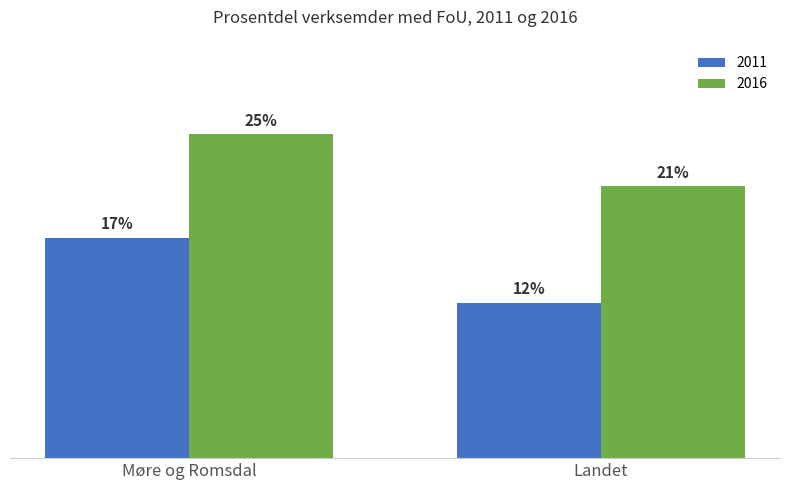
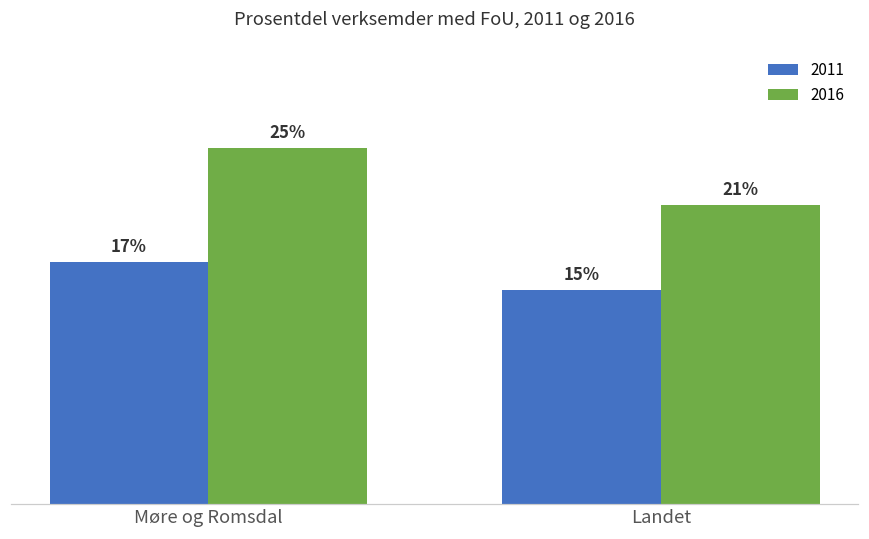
  {
    "2011": {
      "Møre og Romsdal": "17%",
-     "Landet": "12%"
+     "Landet": "15%"
    },
    "2016": {
      "Møre og Romsdal": "25%",
      "Landet": "21%"
    }
  }
